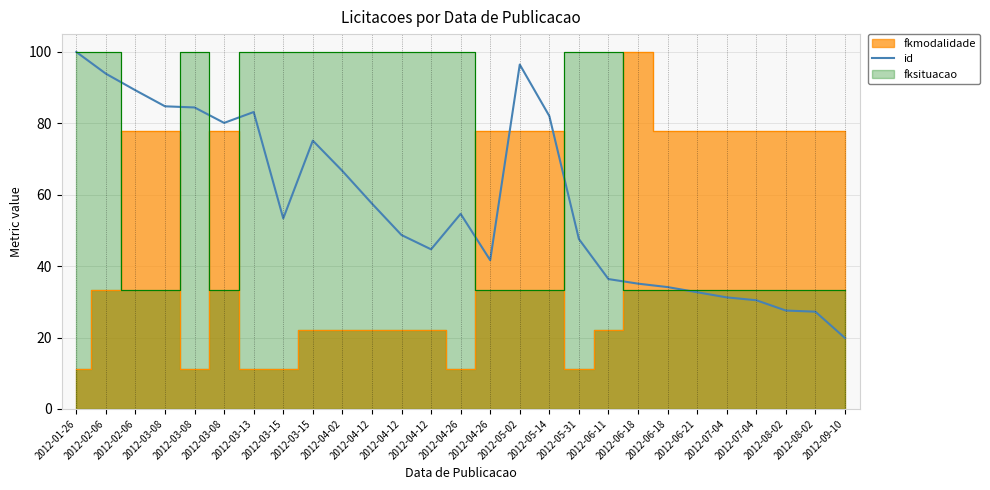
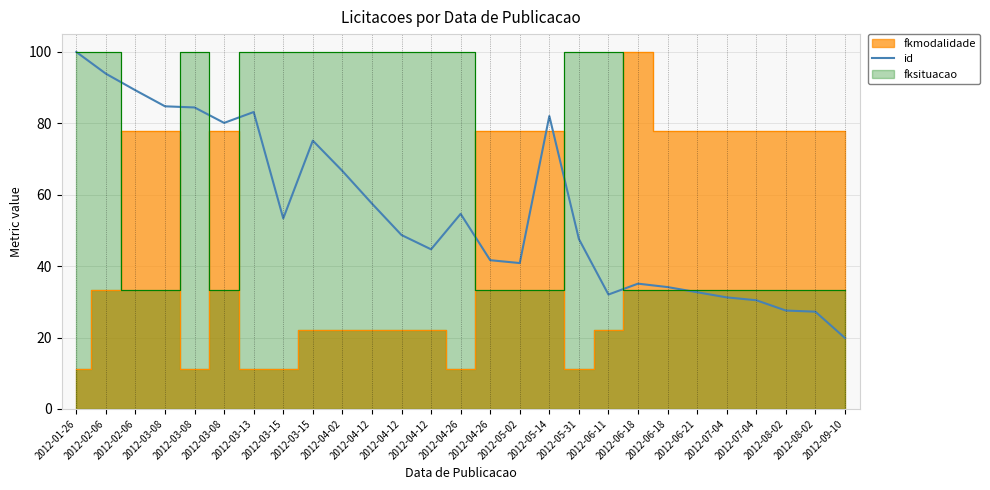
  {
    "id": {
      "2012-03-13": 83,
      "2012-04-02": 67,
-     "2012-05-02": 96,
+     "2012-05-02": 41,
      "2012-05-14": 82,
      "2012-05-31": 48,
-     "2012-06-11": 36,
+     "2012-06-11": 32,
      "2012-09-10": 20
    }
  }
